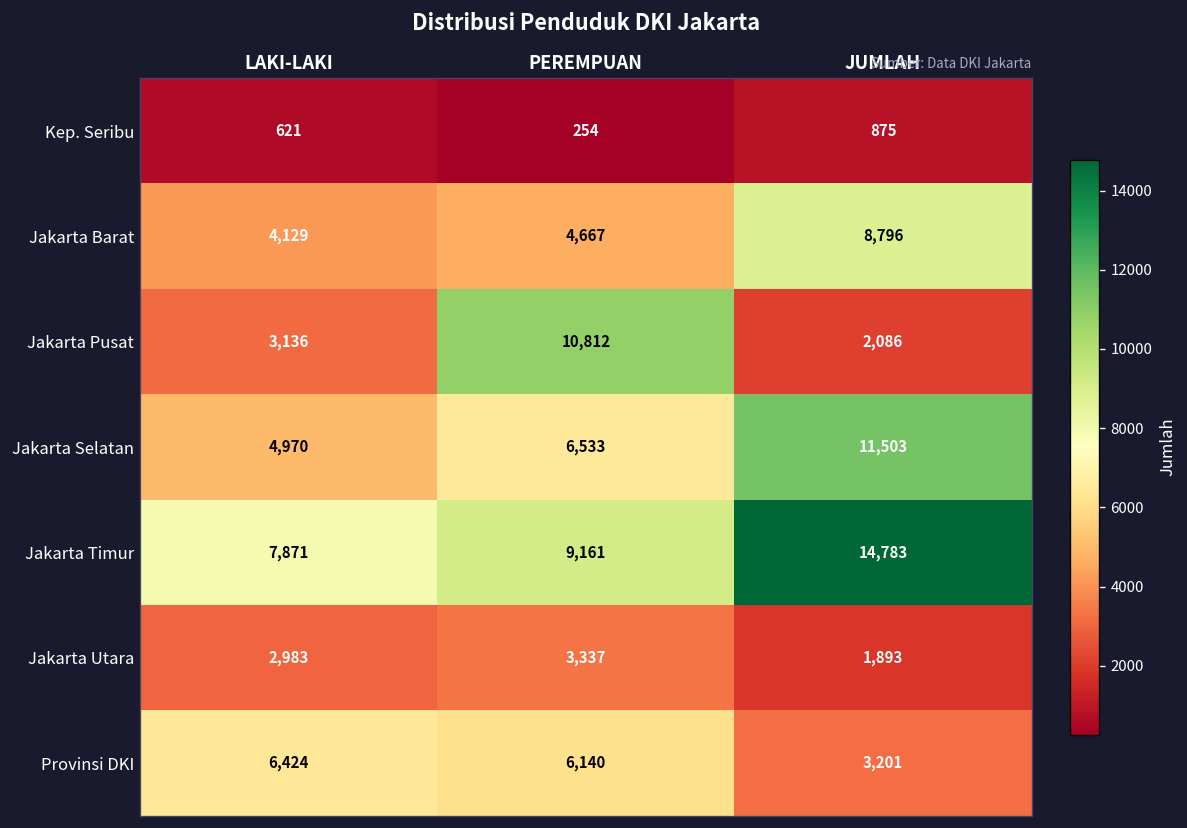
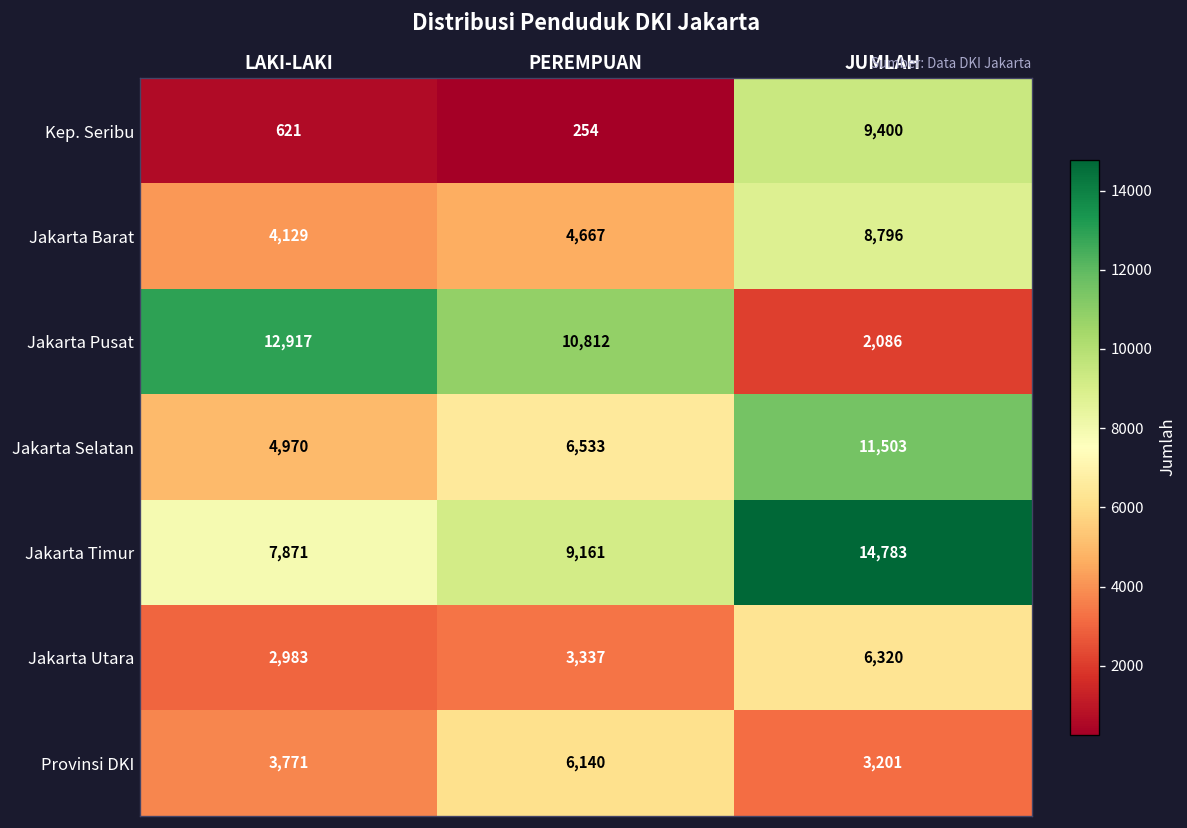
  {
    "Kep. Seribu": {
      "LAKI-LAKI": "621",
      "PEREMPUAN": "254",
-     "JUMLAH": "875"
+     "JUMLAH": "9,400"
    },
    "Jakarta Barat": {
      "LAKI-LAKI": "4,129",
      "PEREMPUAN": "4,667",
      "JUMLAH": "8,796"
    },
    "Jakarta Pusat": {
-     "LAKI-LAKI": "3,136",
+     "LAKI-LAKI": "12,917",
      "PEREMPUAN": "10,812",
      "JUMLAH": "2,086"
    },
    "Jakarta Selatan": {
      "LAKI-LAKI": "4,970",
      "PEREMPUAN": "6,533",
      "JUMLAH": "11,503"
    },
    "Jakarta Timur": {
      "LAKI-LAKI": "7,871",
      "PEREMPUAN": "9,161",
      "JUMLAH": "14,783"
    },
    "Jakarta Utara": {
      "LAKI-LAKI": "2,983",
      "PEREMPUAN": "3,337",
-     "JUMLAH": "1,893"
+     "JUMLAH": "6,320"
    },
    "Provinsi DKI": {
-     "LAKI-LAKI": "6,424",
+     "LAKI-LAKI": "3,771",
      "PEREMPUAN": "6,140",
      "JUMLAH": "3,201"
    }
  }
